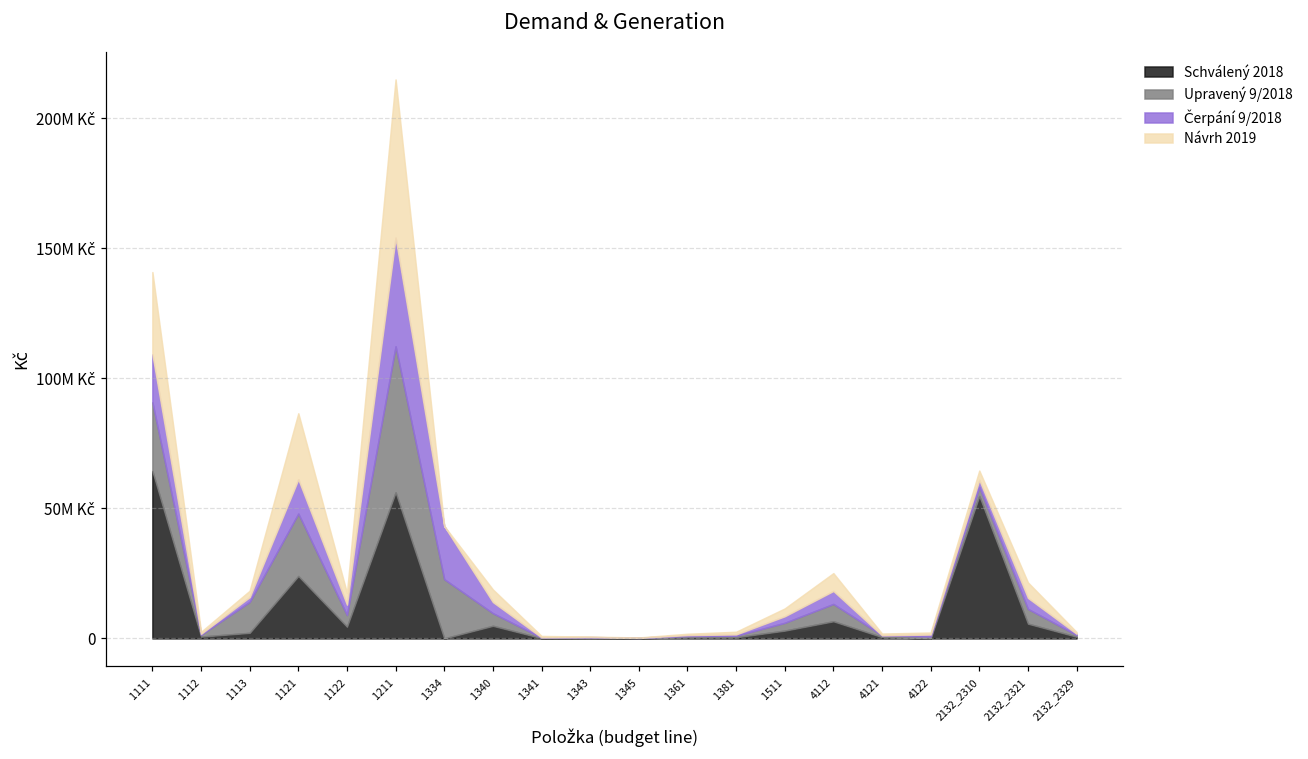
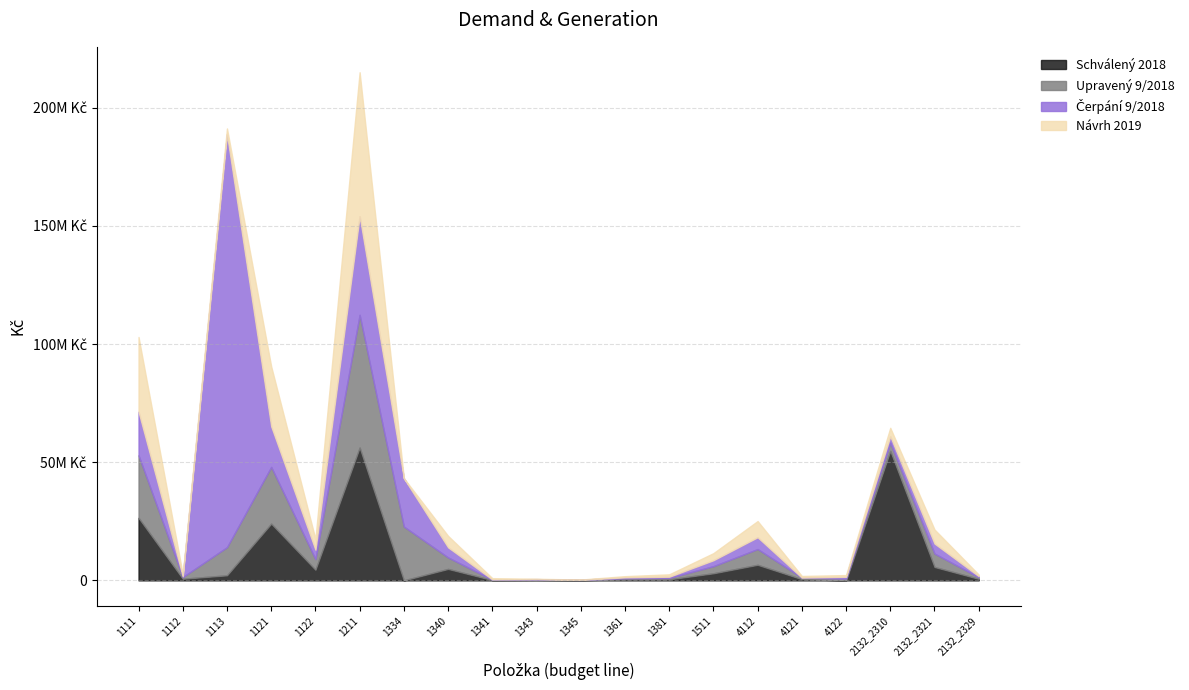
  {
    "Schválený 2018": {
-     "1111": "64M Kč",
+     "1111": "26M Kč",
      "1113": "2M Kč",
      "1121": "24M Kč",
      "1122": "5M Kč",
      "1211": "56M Kč",
      "1340": "5M Kč",
      "1511": "3M Kč",
      "4112": "7M Kč",
      "2132_2310": "55M Kč",
      "2132_2321": "6M Kč"
    },
    "Upravený 9/2018": {
      "1111": "26M Kč",
      "1113": "12M Kč",
      "1121": "24M Kč",
      "1122": "5M Kč",
      "1211": "56M Kč",
      "1334": "23M Kč",
      "1340": "5M Kč",
      "1511": "3M Kč",
      "4112": "7M Kč",
      "2132_2310": "3M Kč",
      "2132_2321": "6M Kč"
    },
    "Čerpání 9/2018": {
      "1111": "18M Kč",
-     "1113": "2M Kč",
-     "1121": "13M Kč",
+     "1113": "175M Kč",
+     "1121": "17M Kč",
      "1122": "4M Kč",
      "1211": "42M Kč",
      "1340": "4M Kč",
      "1511": "3M Kč",
      "4112": "5M Kč",
      "2132_2310": "3M Kč",
      "2132_2321": "4M Kč"
    },
    "Návrh 2019": {
      "1111": "32M Kč",
      "1113": "2M Kč",
      "1121": "25M Kč",
      "1122": "5M Kč",
      "1211": "61M Kč",
      "1340": "5M Kč",
      "1511": "3M Kč",
      "4112": "7M Kč",
      "2132_2310": "4M Kč",
      "2132_2321": "6M Kč"
    }
  }
